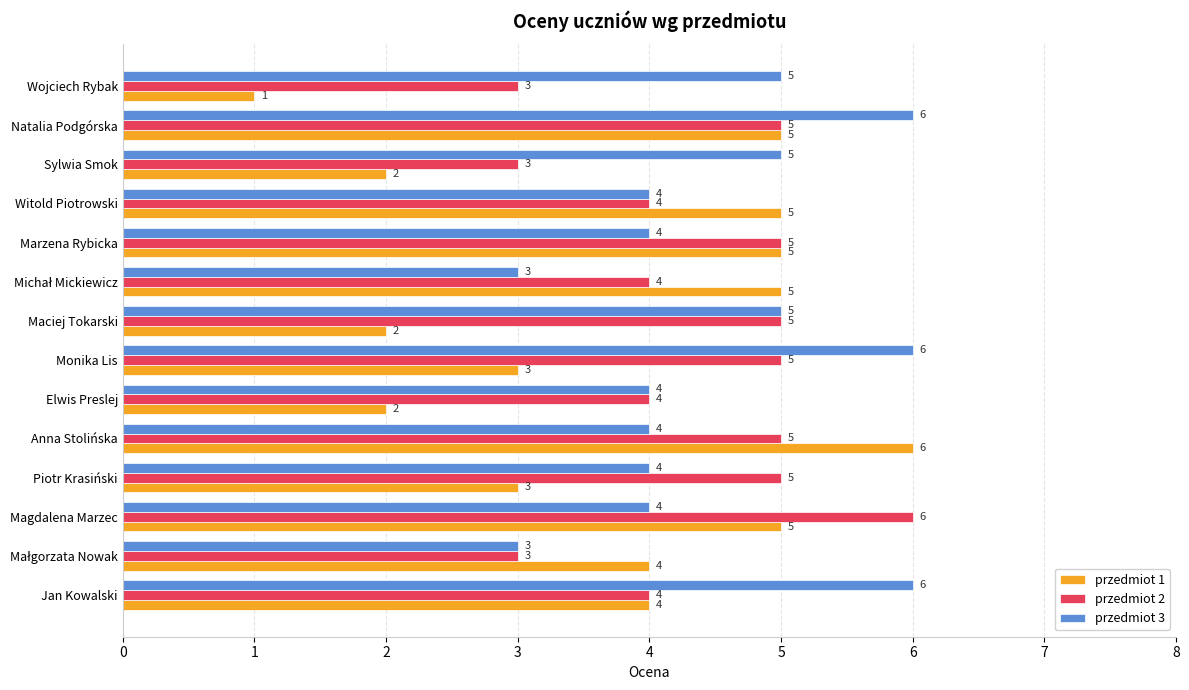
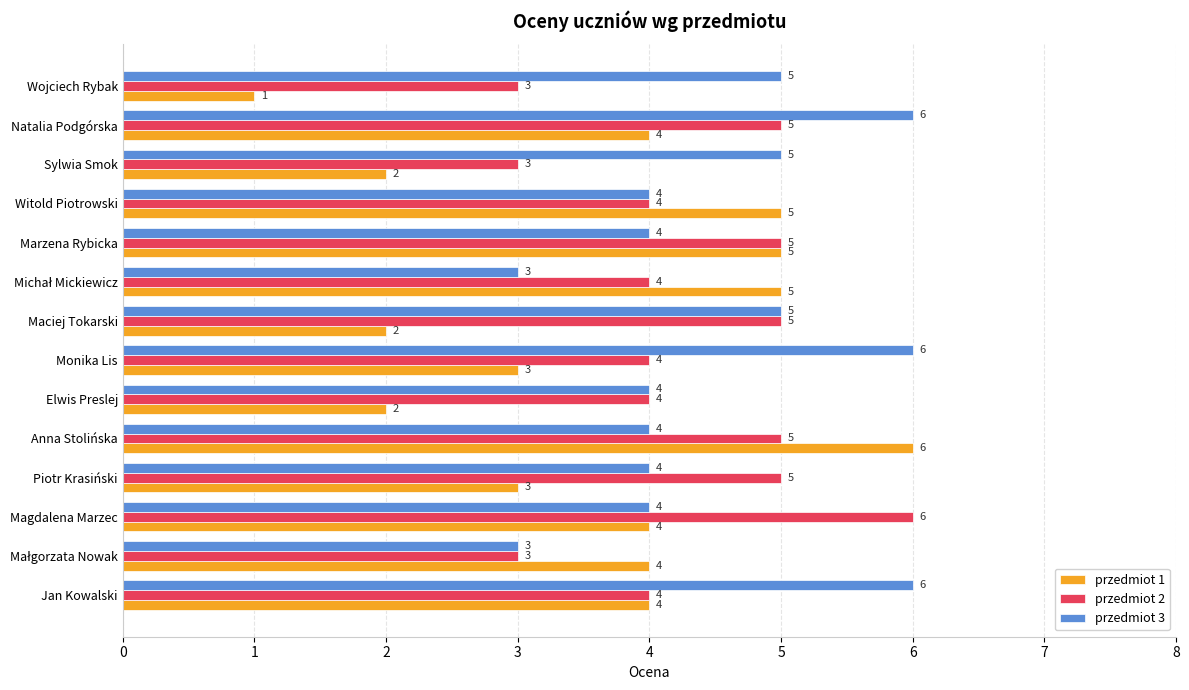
  {
    "przedmiot 1": {
      "Wojciech Rybak": 1,
-     "Natalia Podgórska": 5,
+     "Natalia Podgórska": 4,
      "Sylwia Smok": 2,
      "Witold Piotrowski": 5,
      "Marzena Rybicka": 5,
      "Michał Mickiewicz": 5,
      "Maciej Tokarski": 2,
      "Monika Lis": 3,
      "Elwis Preslej": 2,
      "Anna Stolińska": 6,
      "Piotr Krasiński": 3,
-     "Magdalena Marzec": 5,
+     "Magdalena Marzec": 4,
      "Małgorzata Nowak": 4,
      "Jan Kowalski": 4
    },
    "przedmiot 2": {
      "Wojciech Rybak": 3,
      "Natalia Podgórska": 5,
      "Sylwia Smok": 3,
      "Witold Piotrowski": 4,
      "Marzena Rybicka": 5,
      "Michał Mickiewicz": 4,
      "Maciej Tokarski": 5,
-     "Monika Lis": 5,
+     "Monika Lis": 4,
      "Elwis Preslej": 4,
      "Anna Stolińska": 5,
      "Piotr Krasiński": 5,
      "Magdalena Marzec": 6,
      "Małgorzata Nowak": 3,
      "Jan Kowalski": 4
    },
    "przedmiot 3": {
      "Wojciech Rybak": 5,
      "Natalia Podgórska": 6,
      "Sylwia Smok": 5,
      "Witold Piotrowski": 4,
      "Marzena Rybicka": 4,
      "Michał Mickiewicz": 3,
      "Maciej Tokarski": 5,
      "Monika Lis": 6,
      "Elwis Preslej": 4,
      "Anna Stolińska": 4,
      "Piotr Krasiński": 4,
      "Magdalena Marzec": 4,
      "Małgorzata Nowak": 3,
      "Jan Kowalski": 6
    }
  }
